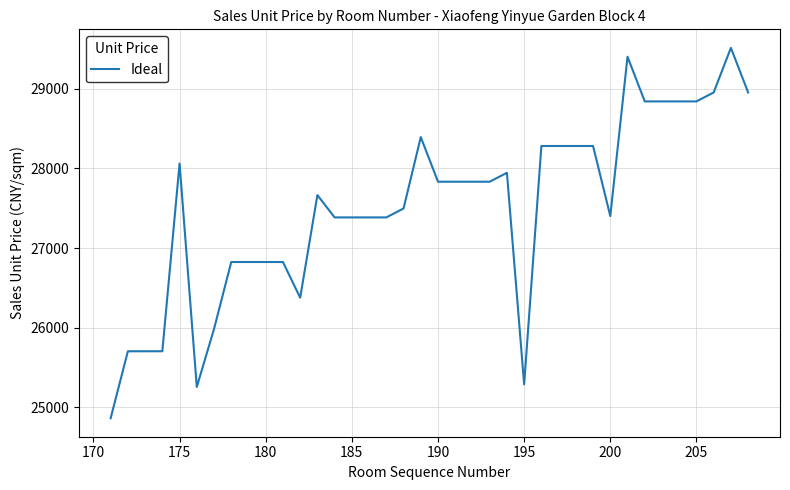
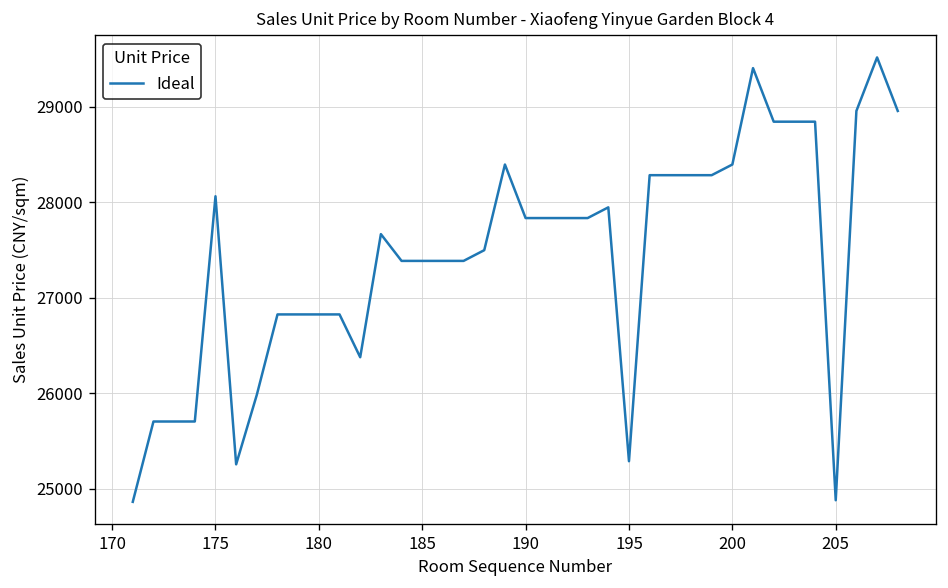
  {
    "175": 28100,
    "180": 26800,
    "185": 27400,
    "190": 27800,
    "195": 25300,
-   "200": 27400,
-   "205": 28800
+   "200": 28400,
+   "205": 24900
  }
